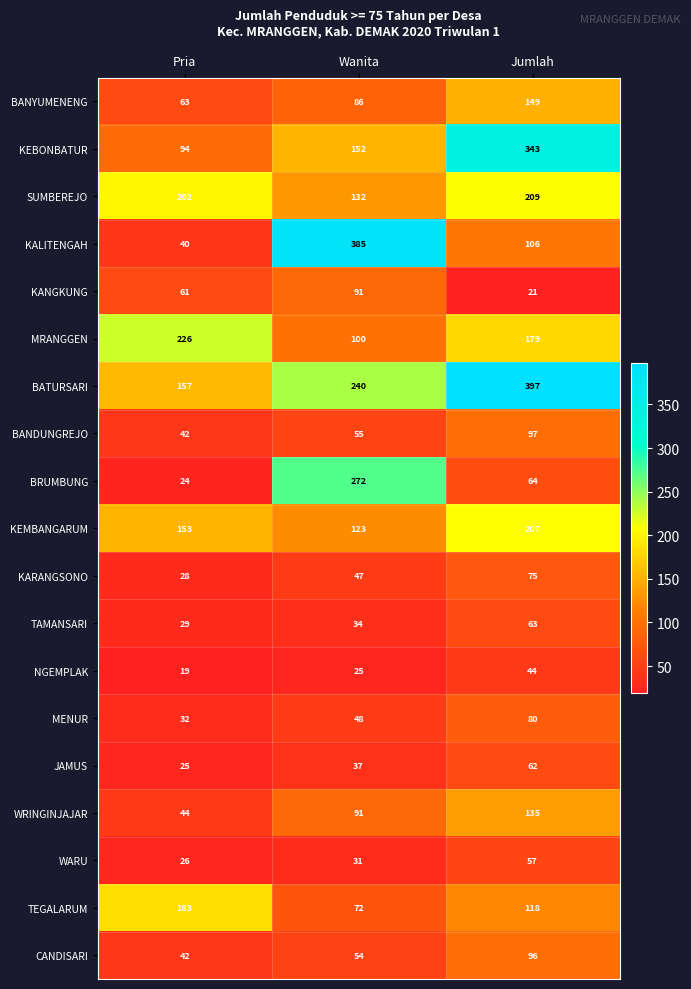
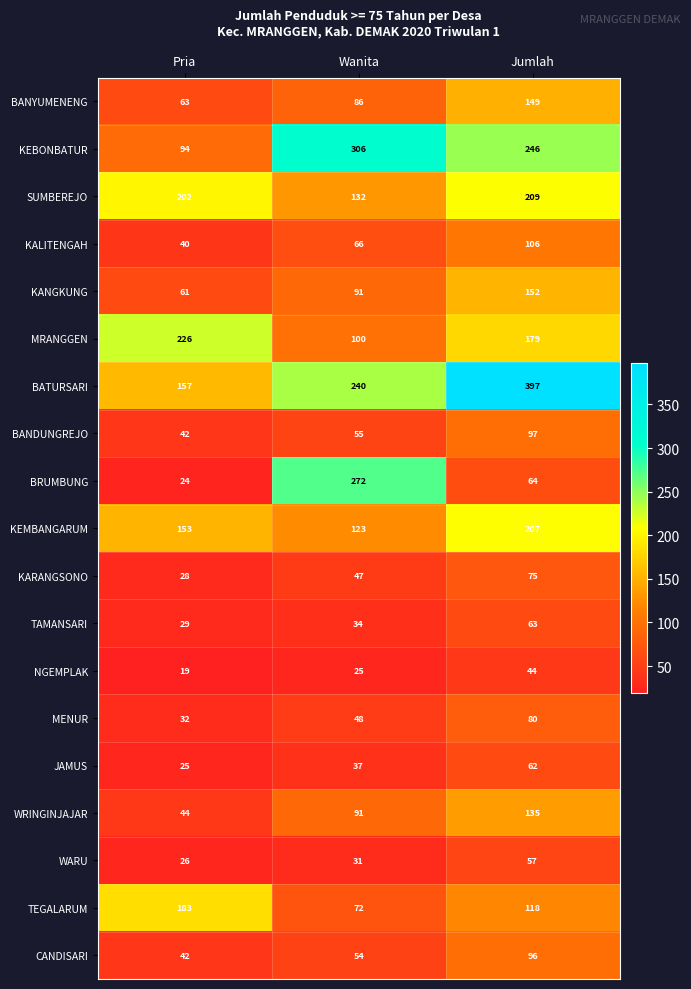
  {
    "BANYUMENENG": {
      "Pria": 63,
      "Wanita": 86,
      "Jumlah": 149
    },
    "KEBONBATUR": {
      "Pria": 94,
-     "Wanita": 152,
-     "Jumlah": 343
+     "Wanita": 306,
+     "Jumlah": 246
    },
    "SUMBEREJO": {
      "Pria": 202,
      "Wanita": 132,
      "Jumlah": 209
    },
    "KALITENGAH": {
      "Pria": 40,
-     "Wanita": 385,
+     "Wanita": 66,
      "Jumlah": 106
    },
    "KANGKUNG": {
      "Pria": 61,
      "Wanita": 91,
-     "Jumlah": 21
+     "Jumlah": 152
    },
    "MRANGGEN": {
      "Pria": 226,
      "Wanita": 100,
      "Jumlah": 179
    },
    "BATURSARI": {
      "Pria": 157,
      "Wanita": 240,
      "Jumlah": 397
    },
    "BANDUNGREJO": {
      "Pria": 42,
      "Wanita": 55,
      "Jumlah": 97
    },
    "BRUMBUNG": {
      "Pria": 24,
      "Wanita": 272,
      "Jumlah": 64
    },
    "KEMBANGARUM": {
      "Pria": 153,
      "Wanita": 123,
      "Jumlah": 207
    },
    "KARANGSONO": {
      "Pria": 28,
      "Wanita": 47,
      "Jumlah": 75
    },
    "TAMANSARI": {
      "Pria": 29,
      "Wanita": 34,
      "Jumlah": 63
    },
    "NGEMPLAK": {
      "Pria": 19,
      "Wanita": 25,
      "Jumlah": 44
    },
    "MENUR": {
      "Pria": 32,
      "Wanita": 48,
      "Jumlah": 80
    },
    "JAMUS": {
      "Pria": 25,
      "Wanita": 37,
      "Jumlah": 62
    },
    "WRINGINJAJAR": {
      "Pria": 44,
      "Wanita": 91,
      "Jumlah": 135
    },
    "WARU": {
      "Pria": 26,
      "Wanita": 31,
      "Jumlah": 57
    },
    "TEGALARUM": {
      "Pria": 183,
      "Wanita": 72,
      "Jumlah": 118
    },
    "CANDISARI": {
      "Pria": 42,
      "Wanita": 54,
      "Jumlah": 96
    }
  }
